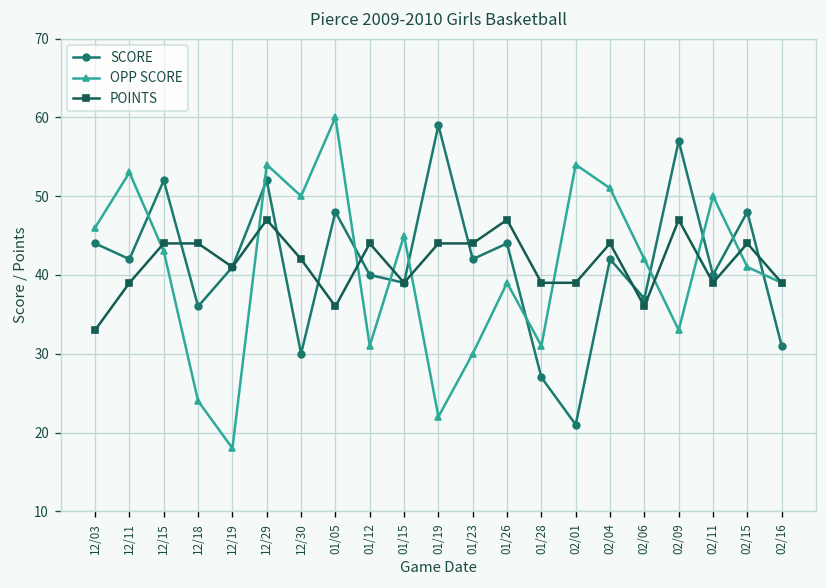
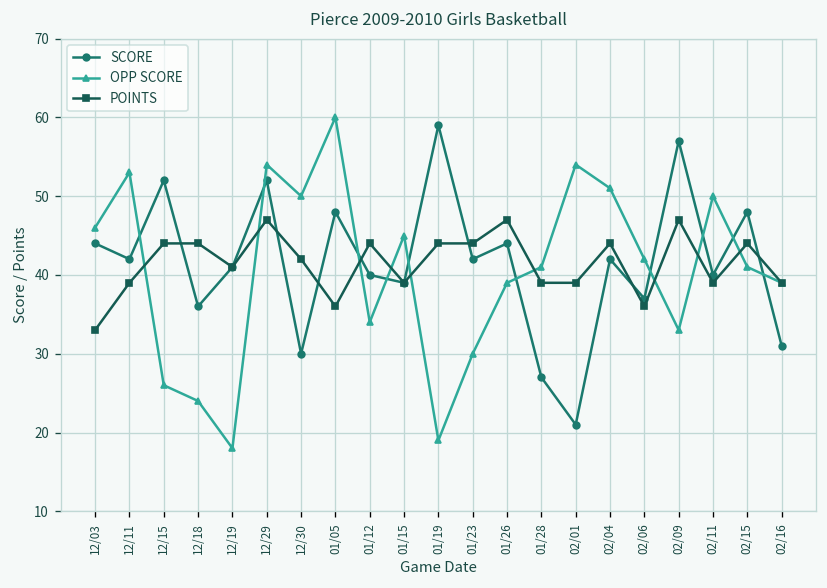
  {
    "OPP SCORE": {
      "12/03": 46,
      "12/11": 53,
-     "12/15": 43,
+     "12/15": 26,
      "12/18": 24,
      "12/19": 18,
      "12/29": 54,
      "12/30": 50,
      "01/05": 60,
-     "01/12": 31,
+     "01/12": 34,
      "01/15": 45,
-     "01/19": 22,
+     "01/19": 19,
      "01/23": 30,
      "01/26": 39,
-     "01/28": 31,
+     "01/28": 41,
      "02/01": 54,
      "02/04": 51,
      "02/06": 42,
      "02/09": 33,
      "02/11": 50,
      "02/15": 41
    }
  }
